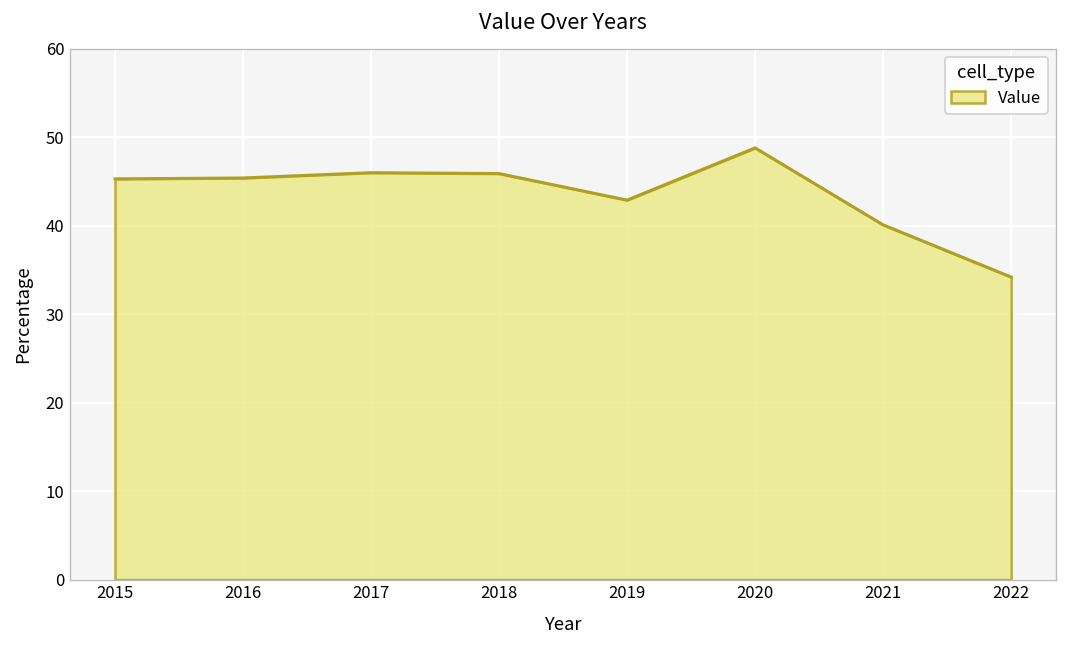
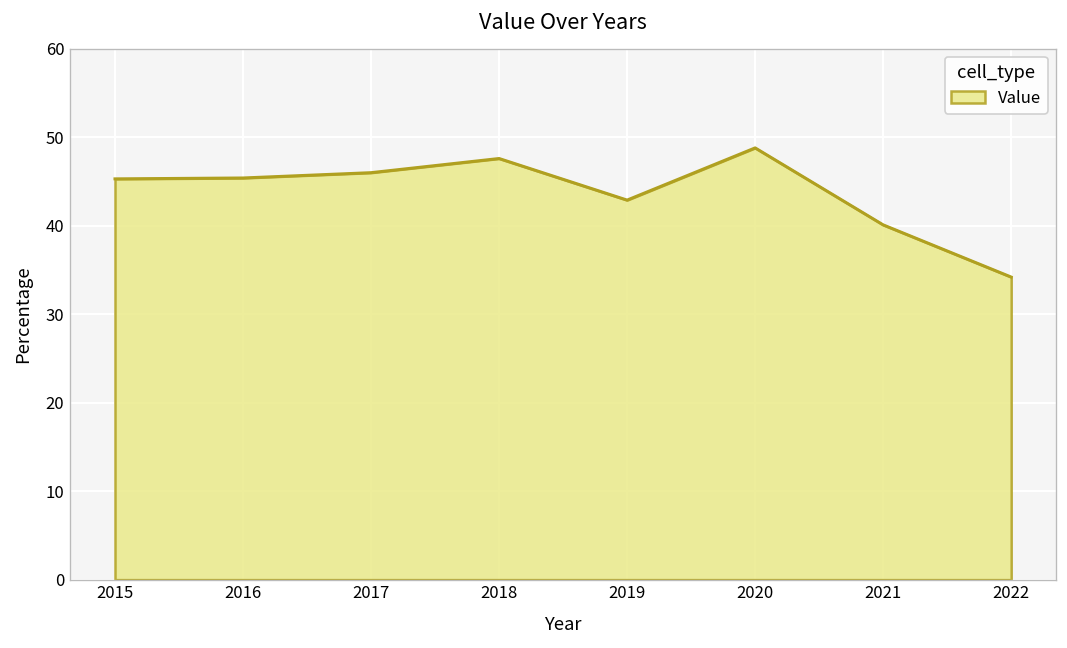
  {
    "2015": 45,
    "2016": 45,
    "2017": 46,
-   "2018": 46,
+   "2018": 48,
    "2019": 43,
    "2020": 49,
    "2021": 40,
    "2022": 34
  }
